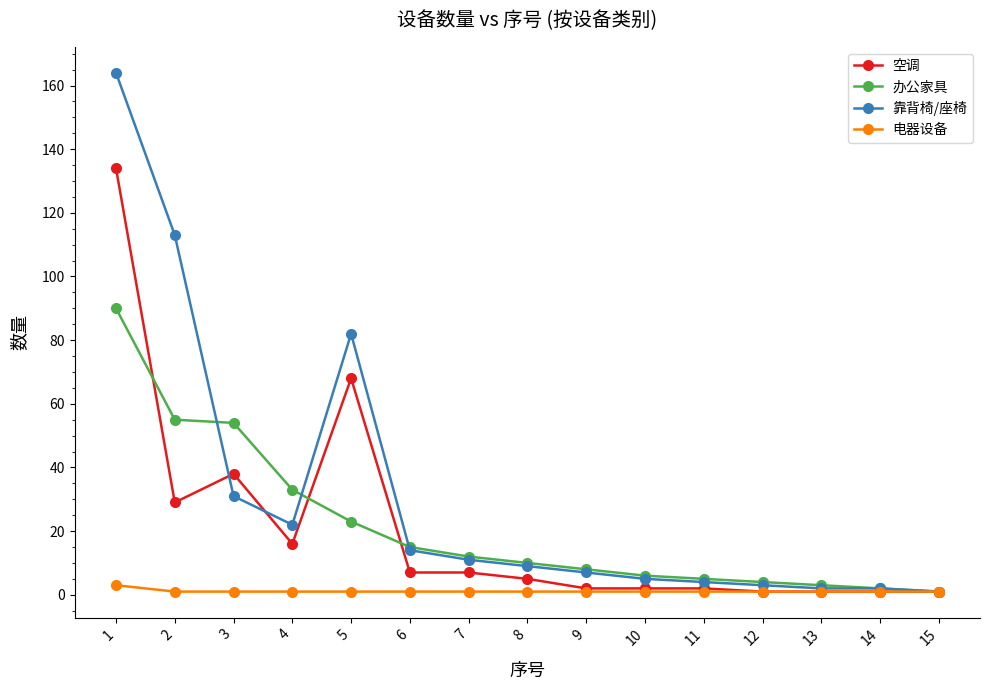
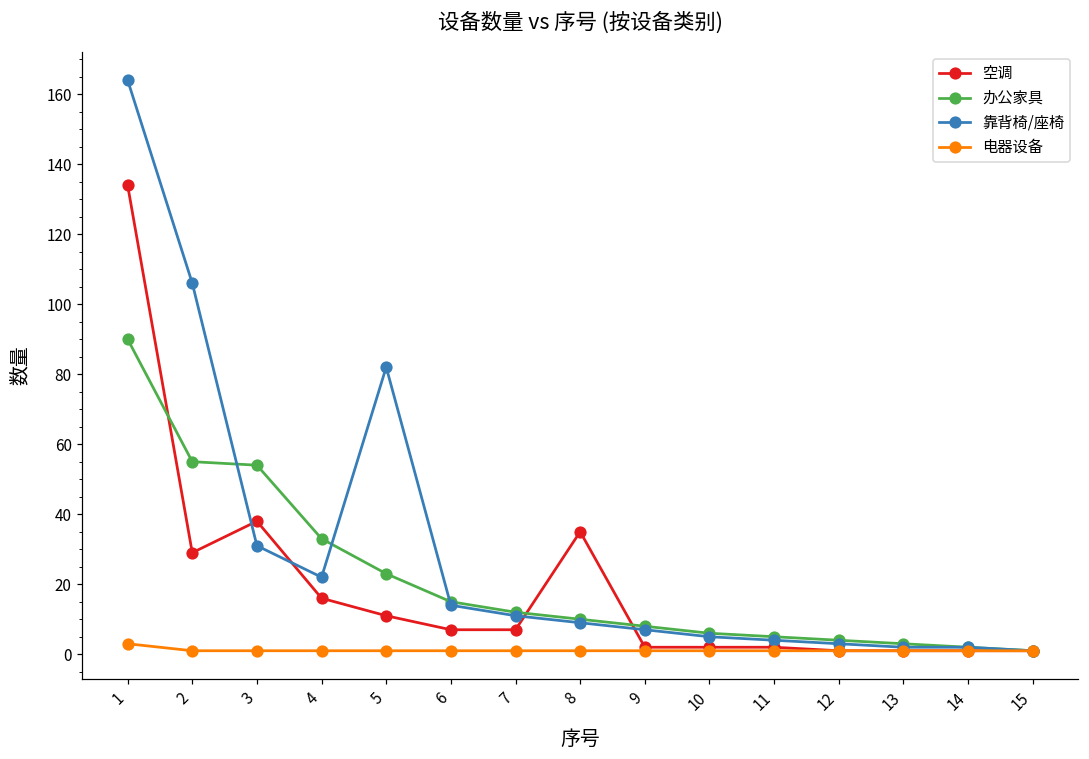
  {
    "空调": {
      "1": 134,
      "2": 29,
      "3": 38,
      "4": 16,
-     "5": 68,
+     "5": 11,
      "6": 7,
      "7": 7,
-     "8": 5,
+     "8": 35,
      "9": 2,
      "10": 2,
      "11": 2
    },
    "办公家具": {
      "1": 90,
      "2": 55,
      "3": 54,
      "4": 33,
      "5": 23,
      "6": 15,
      "7": 12,
      "8": 10,
      "9": 8,
      "10": 6,
      "11": 5,
      "12": 4,
      "13": 3
    },
    "靠背椅/座椅": {
      "1": 164,
-     "2": 113,
+     "2": 106,
      "3": 31,
      "4": 22,
      "5": 82,
      "6": 14,
      "7": 11,
      "8": 9,
      "9": 7,
      "10": 5,
      "11": 4,
      "12": 3,
      "13": 2
    },
    "电器设备": {
      "1": 3,
      "2": 1,
      "3": 1,
      "4": 1,
      "5": 1,
      "6": 1,
      "7": 1,
      "8": 1,
      "9": 1,
      "10": 1,
      "11": 1
    }
  }
